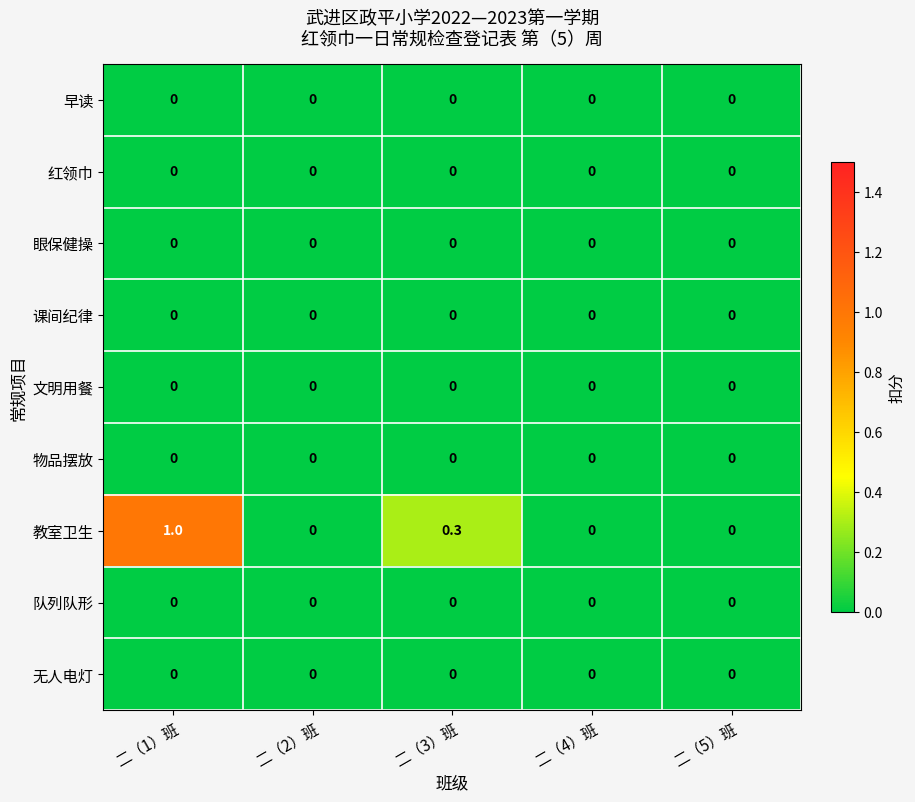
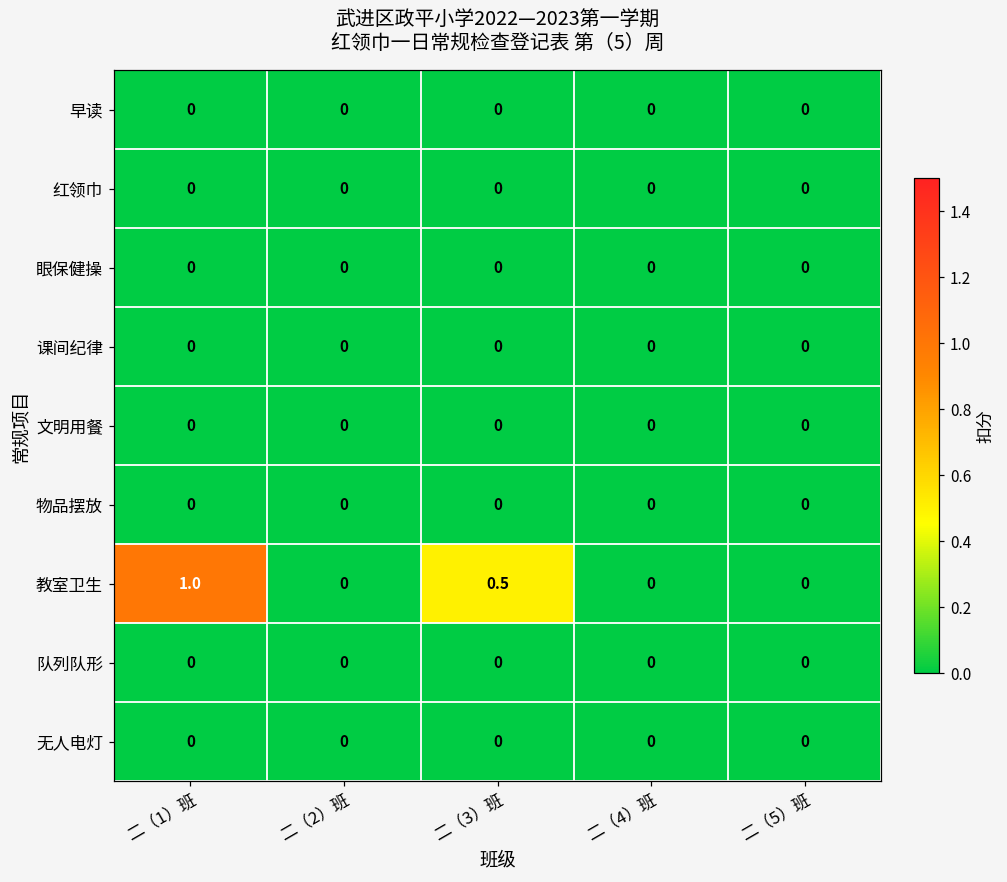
  {
    "早读": {
      "二（1）班": 0,
      "二（2）班": 0,
      "二（3）班": 0,
      "二（4）班": 0,
      "二（5）班": 0
    },
    "红领巾": {
      "二（1）班": 0,
      "二（2）班": 0,
      "二（3）班": 0,
      "二（4）班": 0,
      "二（5）班": 0
    },
    "眼保健操": {
      "二（1）班": 0,
      "二（2）班": 0,
      "二（3）班": 0,
      "二（4）班": 0,
      "二（5）班": 0
    },
    "课间纪律": {
      "二（1）班": 0,
      "二（2）班": 0,
      "二（3）班": 0,
      "二（4）班": 0,
      "二（5）班": 0
    },
    "文明用餐": {
      "二（1）班": 0,
      "二（2）班": 0,
      "二（3）班": 0,
      "二（4）班": 0,
      "二（5）班": 0
    },
    "物品摆放": {
      "二（1）班": 0,
      "二（2）班": 0,
      "二（3）班": 0,
      "二（4）班": 0,
      "二（5）班": 0
    },
    "教室卫生": {
      "二（1）班": 1.0,
      "二（2）班": 0,
-     "二（3）班": 0.3,
+     "二（3）班": 0.5,
      "二（4）班": 0,
      "二（5）班": 0
    },
    "队列队形": {
      "二（1）班": 0,
      "二（2）班": 0,
      "二（3）班": 0,
      "二（4）班": 0,
      "二（5）班": 0
    },
    "无人电灯": {
      "二（1）班": 0,
      "二（2）班": 0,
      "二（3）班": 0,
      "二（4）班": 0,
      "二（5）班": 0
    }
  }
